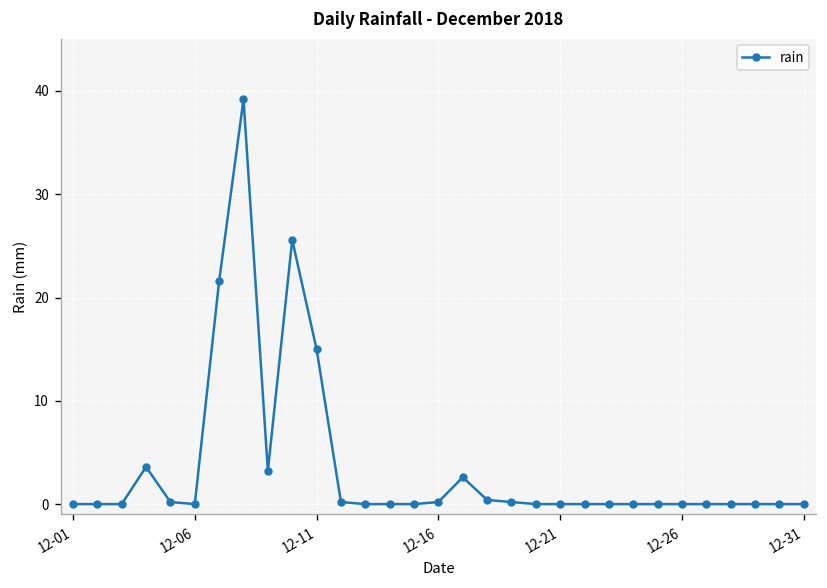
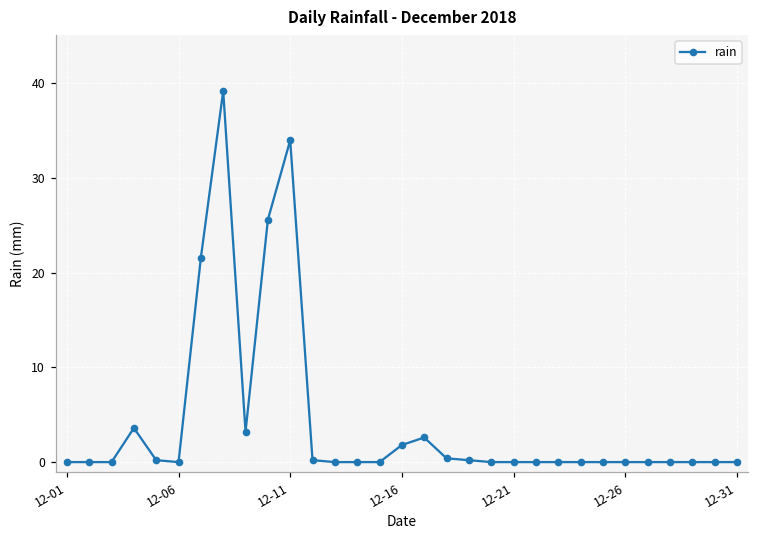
  {
    "12-01": 0,
    "12-06": 0,
-   "12-11": 15,
-   "12-16": 0,
+   "12-11": 34,
+   "12-16": 2,
    "12-21": 0,
    "12-26": 0,
    "12-31": 0
  }
